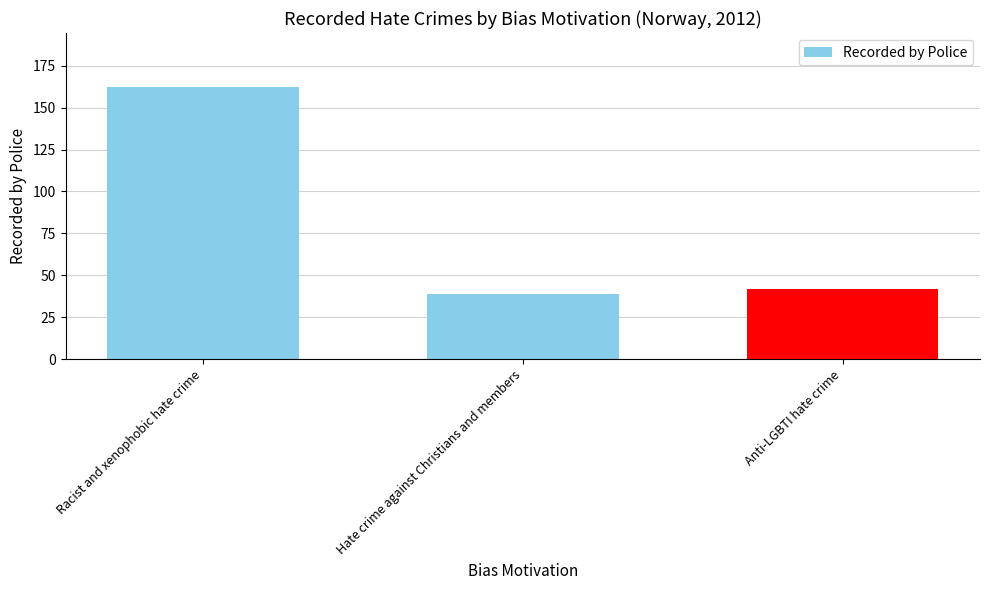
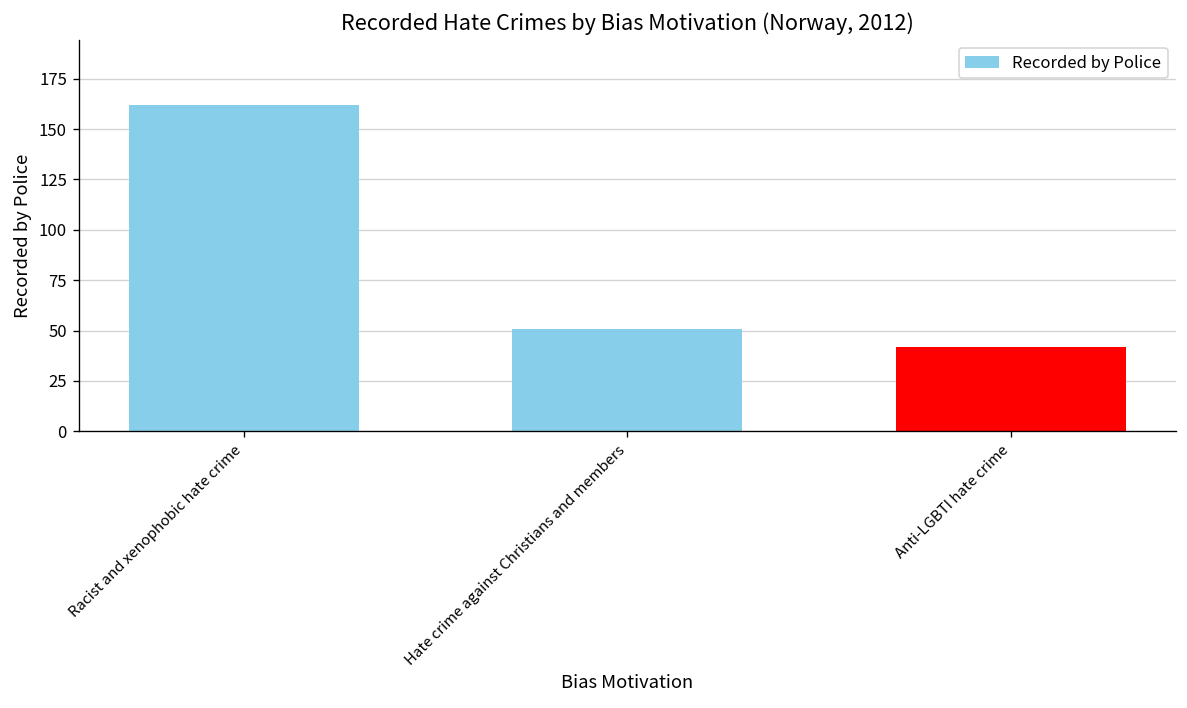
  {
    "Racist and xenophobic hate crime": 162,
-   "Hate crime against Christians and members": 39,
+   "Hate crime against Christians and members": 51,
    "Anti-LGBTI hate crime": 42
  }
